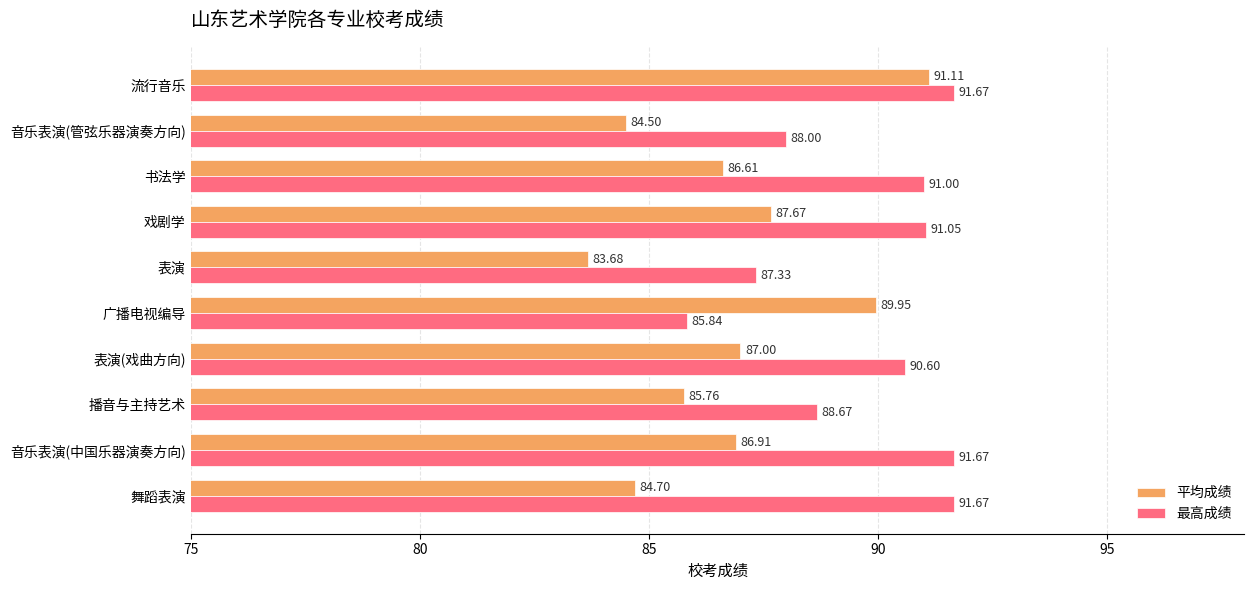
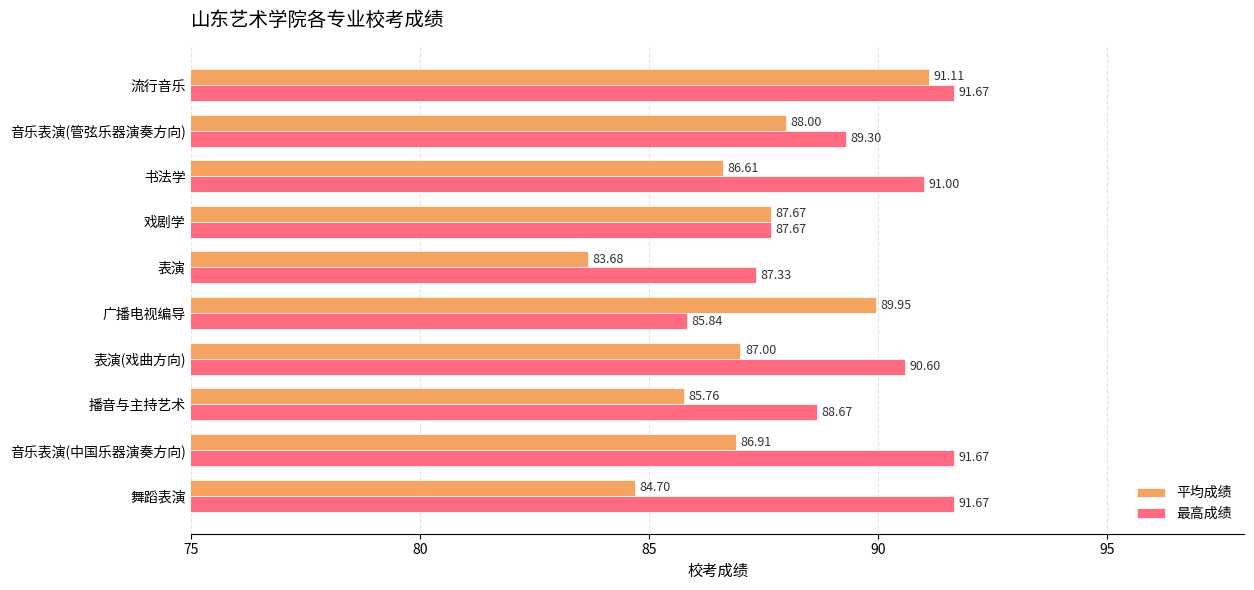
  {
    "平均成绩": {
      "流行音乐": 91.11,
-     "音乐表演(管弦乐器演奏方向)": 84.50,
+     "音乐表演(管弦乐器演奏方向)": 88.00,
      "书法学": 86.61,
      "戏剧学": 87.67,
      "表演": 83.68,
      "广播电视编导": 89.95,
      "表演(戏曲方向)": 87.00,
      "播音与主持艺术": 85.76,
      "音乐表演(中国乐器演奏方向)": 86.91,
      "舞蹈表演": 84.70
    },
    "最高成绩": {
      "流行音乐": 91.67,
-     "音乐表演(管弦乐器演奏方向)": 88.00,
+     "音乐表演(管弦乐器演奏方向)": 89.30,
      "书法学": 91.00,
-     "戏剧学": 91.05,
+     "戏剧学": 87.67,
      "表演": 87.33,
      "广播电视编导": 85.84,
      "表演(戏曲方向)": 90.60,
      "播音与主持艺术": 88.67,
      "音乐表演(中国乐器演奏方向)": 91.67,
      "舞蹈表演": 91.67
    }
  }
